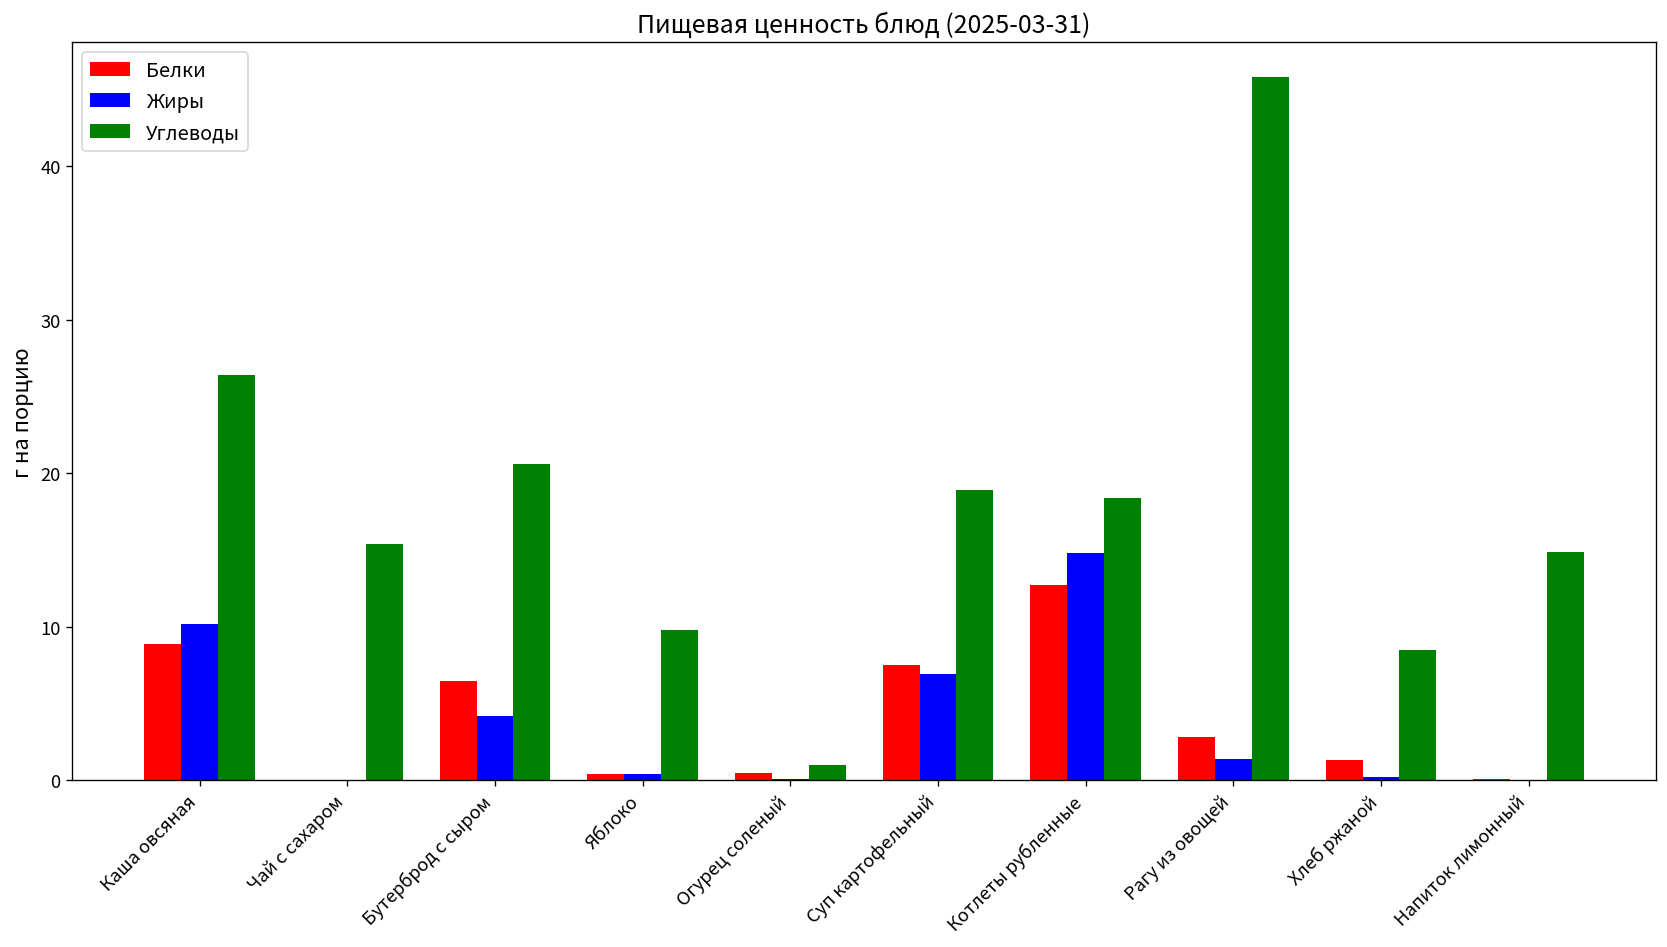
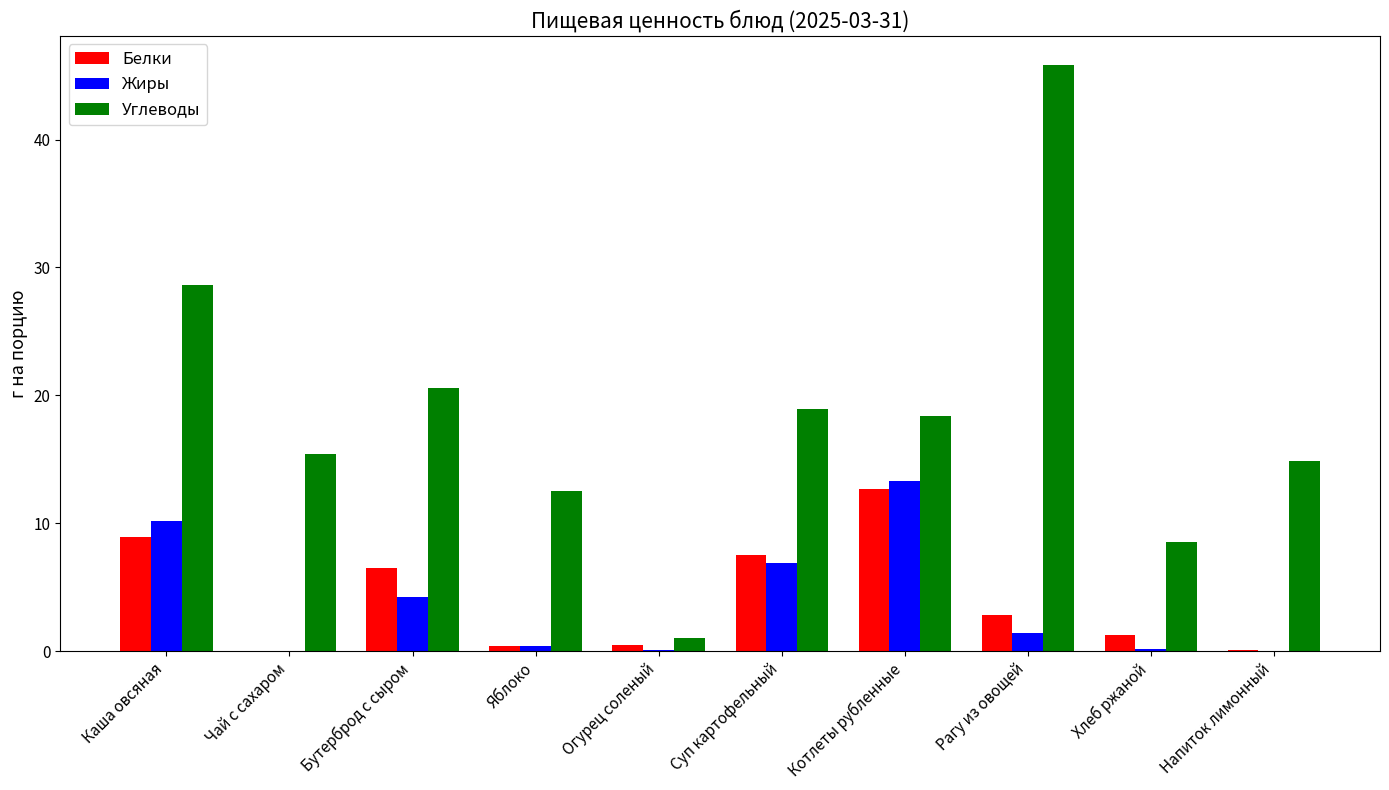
  {
    "Белки": {
      "Каша овсяная": 8.9,
      "Чай с сахаром": 0.0,
      "Бутерброд с сыром": 6.5,
      "Яблоко": 0.4,
      "Огурец соленый": 0.5,
      "Суп картофельный": 7.5,
      "Котлеты рубленные": 12.7,
      "Рагу из овощей": 2.8,
      "Хлеб ржаной": 1.3
    },
    "Жиры": {
      "Каша овсяная": 10.2,
      "Чай с сахаром": 0.0,
      "Бутерброд с сыром": 4.2,
      "Яблоко": 0.4,
      "Суп картофельный": 6.9,
-     "Котлеты рубленные": 14.8,
+     "Котлеты рубленные": 13.3,
      "Рагу из овощей": 1.4,
      "Хлеб ржаной": 0.2,
      "Напиток лимонный": 0.0
    },
    "Углеводы": {
-     "Каша овсяная": 26.4,
+     "Каша овсяная": 28.6,
      "Чай с сахаром": 15.4,
      "Бутерброд с сыром": 20.6,
-     "Яблоко": 9.8,
+     "Яблоко": 12.5,
      "Огурец соленый": 1.0,
      "Суп картофельный": 18.9,
      "Котлеты рубленные": 18.4,
      "Рагу из овощей": 45.8,
      "Хлеб ржаной": 8.5,
      "Напиток лимонный": 14.9
    }
  }
